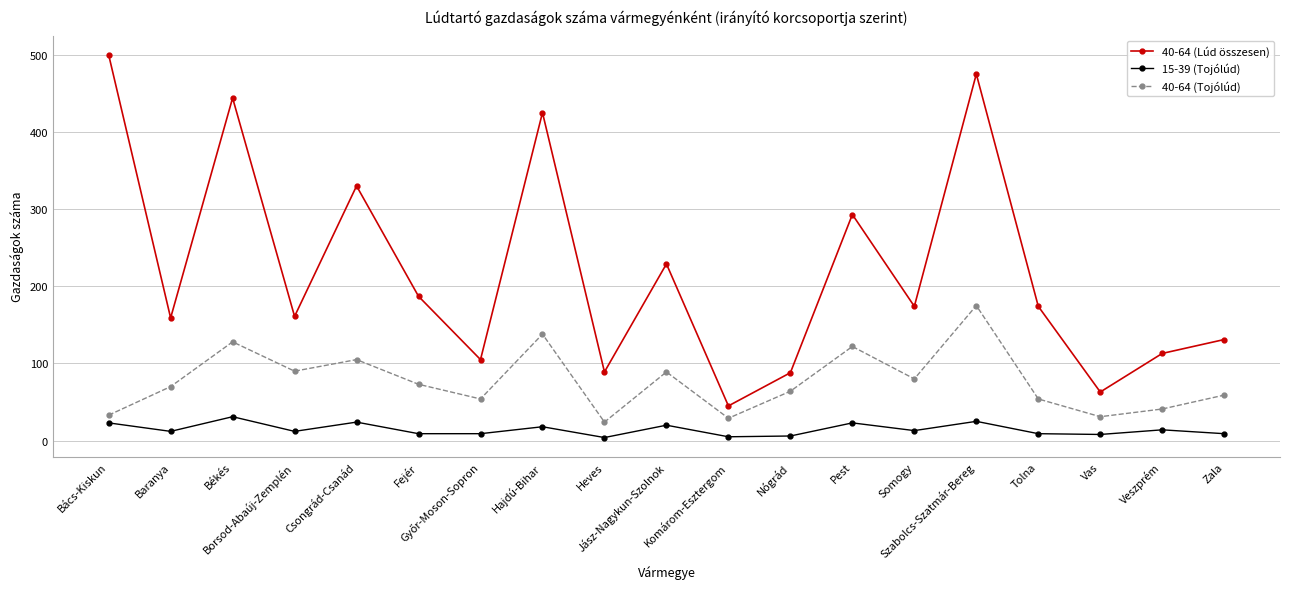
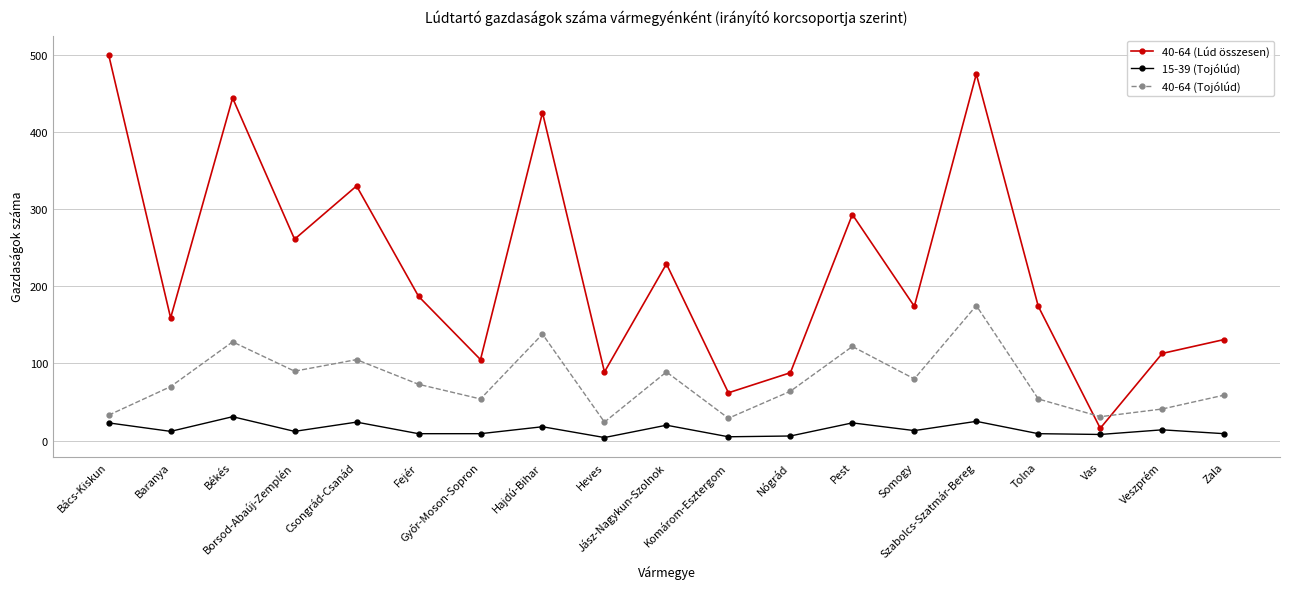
  {
    "40-64 (Lúd összesen)": {
      "Bács-Kiskun": 500,
      "Baranya": 160,
      "Békés": 440,
-     "Borsod-Abaúj-Zemplén": 160,
+     "Borsod-Abaúj-Zemplén": 260,
      "Csongrád-Csanád": 330,
      "Fejér": 190,
      "Győr-Moson-Sopron": 110,
      "Hajdú-Bihar": 430,
      "Heves": 90,
      "Jász-Nagykun-Szolnok": 230,
-     "Komárom-Esztergom": 50,
+     "Komárom-Esztergom": 60,
      "Nógrád": 90,
      "Pest": 290,
      "Somogy": 170,
      "Szabolcs-Szatmár-Bereg": 480,
      "Tolna": 170,
-     "Vas": 60,
+     "Vas": 20,
      "Veszprém": 110,
      "Zala": 130
    },
    "15-39 (Tojólúd)": {
      "Bács-Kiskun": 20,
      "Baranya": 10,
      "Békés": 30,
      "Borsod-Abaúj-Zemplén": 10,
      "Csongrád-Csanád": 20,
      "Fejér": 10,
      "Győr-Moson-Sopron": 10,
      "Hajdú-Bihar": 20,
      "Heves": 0,
      "Jász-Nagykun-Szolnok": 20,
      "Komárom-Esztergom": 10,
      "Nógrád": 10,
      "Pest": 20,
      "Somogy": 10,
      "Szabolcs-Szatmár-Bereg": 30,
      "Tolna": 10,
      "Vas": 10,
      "Veszprém": 10,
      "Zala": 10
    },
    "40-64 (Tojólúd)": {
      "Bács-Kiskun": 30,
      "Baranya": 70,
      "Békés": 130,
      "Borsod-Abaúj-Zemplén": 90,
      "Csongrád-Csanád": 110,
      "Fejér": 70,
      "Győr-Moson-Sopron": 50,
      "Hajdú-Bihar": 140,
      "Heves": 20,
      "Jász-Nagykun-Szolnok": 90,
      "Komárom-Esztergom": 30,
      "Nógrád": 60,
      "Pest": 120,
      "Somogy": 80,
      "Szabolcs-Szatmár-Bereg": 180,
      "Tolna": 50,
      "Vas": 30,
      "Veszprém": 40,
      "Zala": 60
    }
  }
